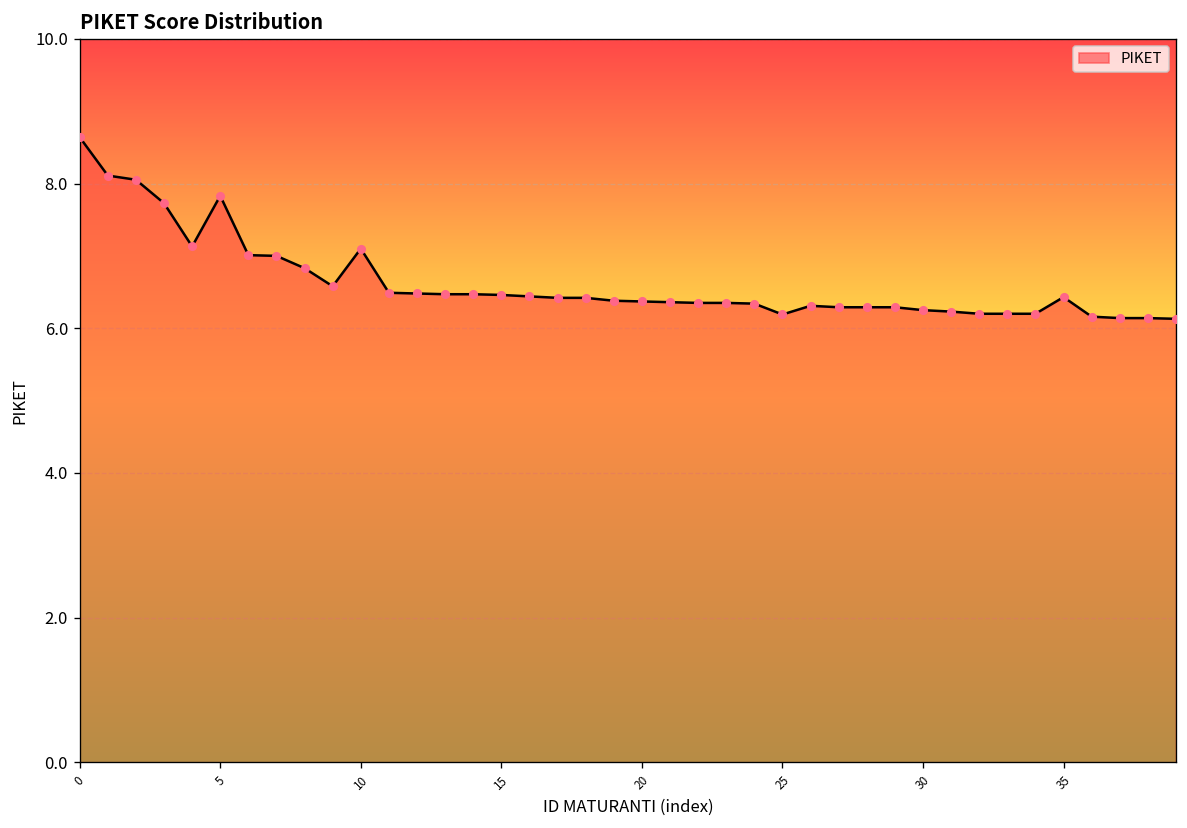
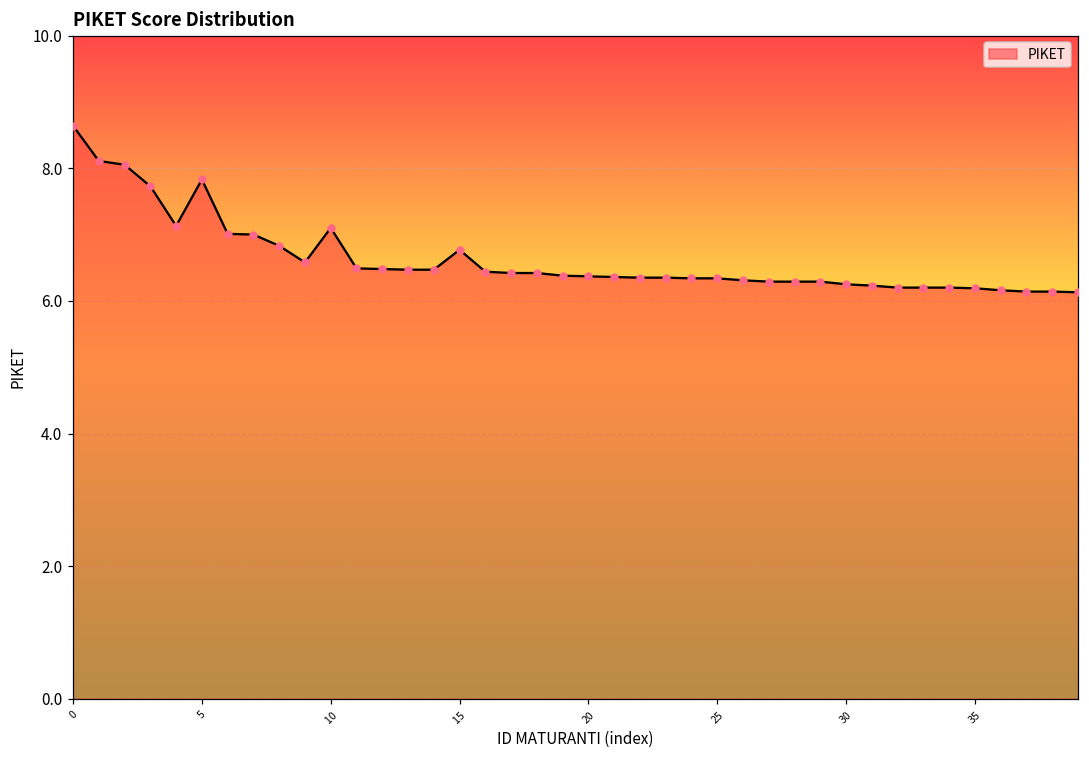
  {
    "0": 8.6,
    "5": 7.8,
    "10": 7.1,
-   "15": 6.5,
+   "15": 6.8,
    "20": 6.4,
-   "25": 6.2,
+   "25": 6.3,
    "30": 6.3,
-   "35": 6.4
+   "35": 6.2
  }
